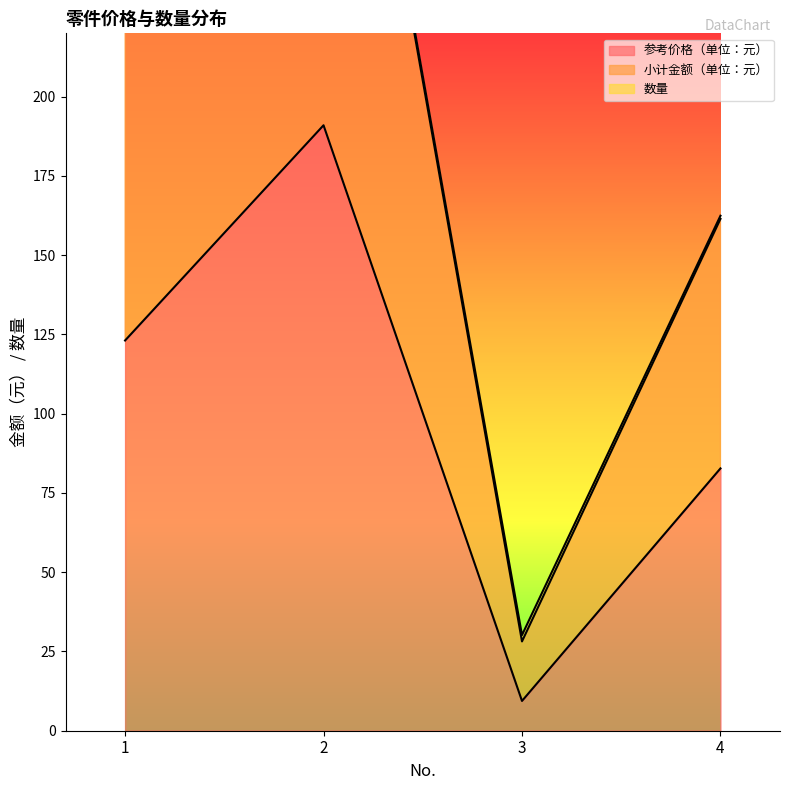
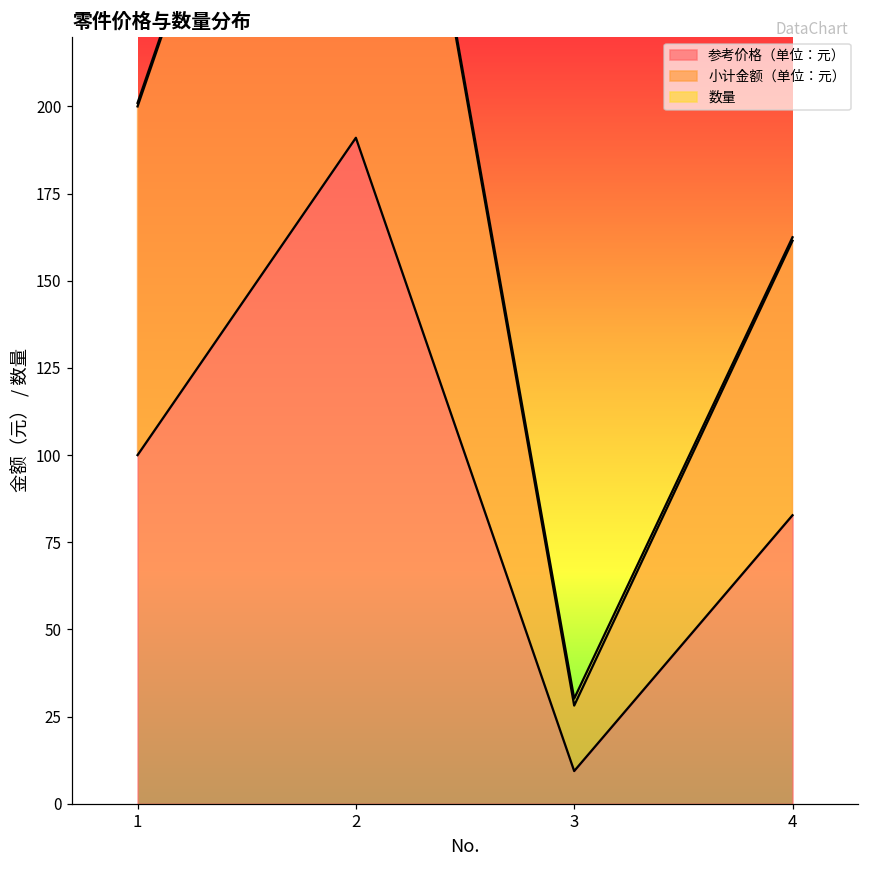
  {
    "参考价格（单位：元）": {
-     "1": 123,
+     "1": 100,
      "2": 191,
      "3": 9,
      "4": 83
    }
  }
